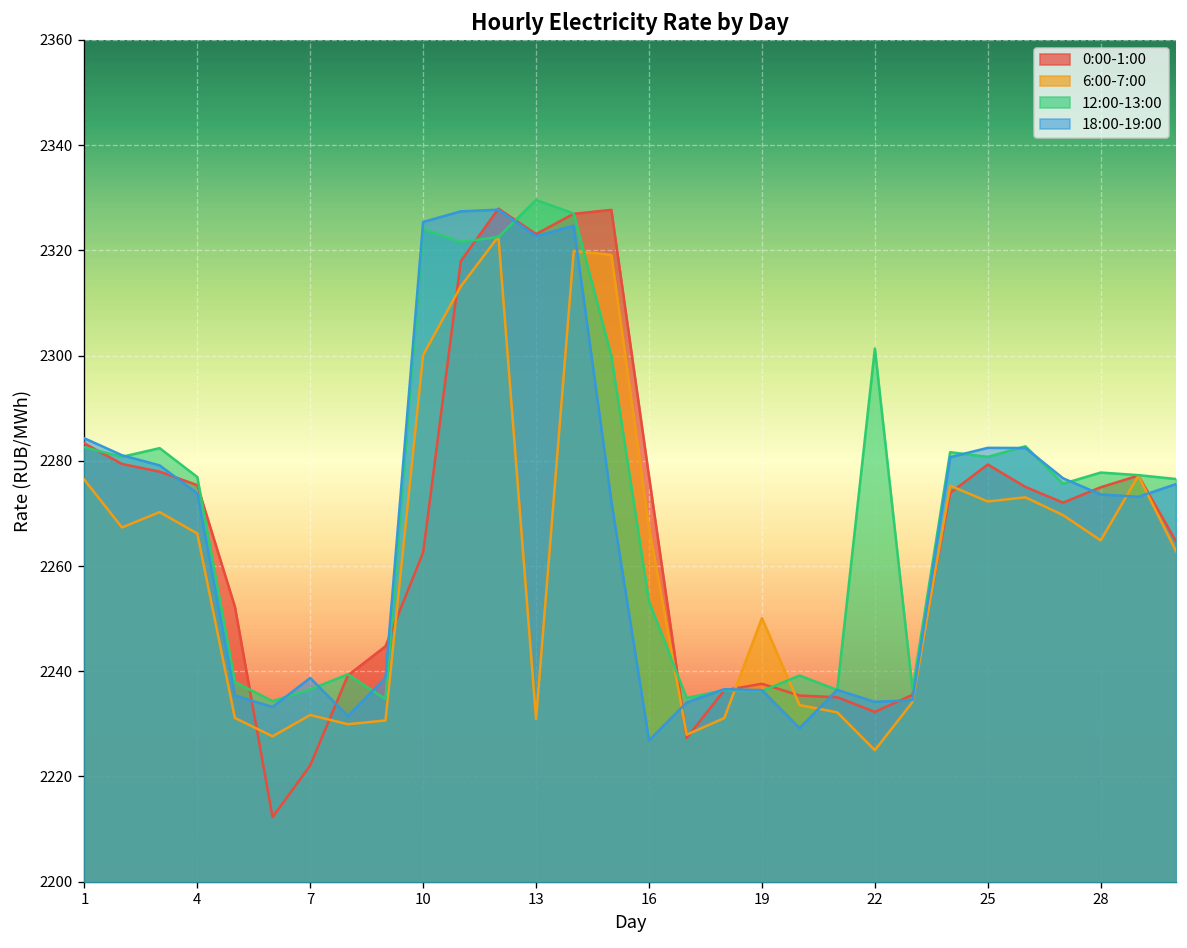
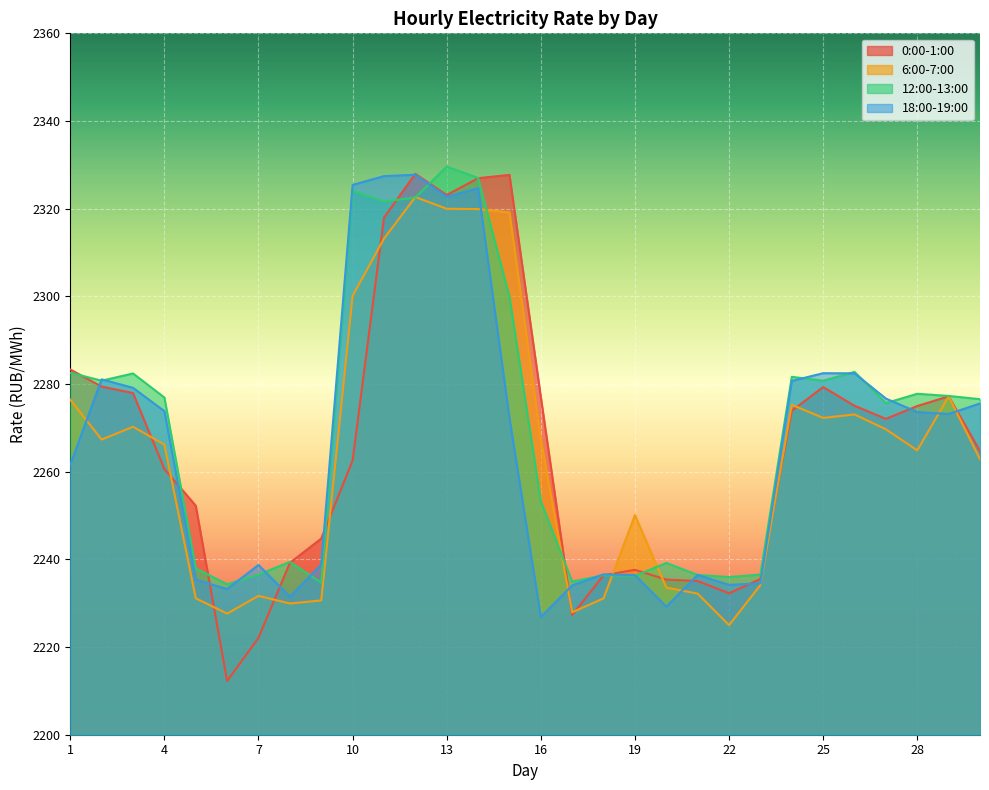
  {
    "0:00-1:00": {
      "1": 2283,
-     "4": 2275,
+     "4": 2261,
      "7": 2222,
      "10": 2263,
      "16": 2277,
      "19": 2238,
      "22": 2232,
      "25": 2279,
      "28": 2275
    },
    "6:00-7:00": {
      "1": 2276,
      "4": 2266,
      "7": 2232,
      "10": 2300,
-     "13": 2231,
+     "13": 2320,
      "16": 2267,
      "19": 2250,
      "22": 2225,
      "25": 2272,
      "28": 2265
    },
    "12:00-13:00": {
      "1": 2283,
      "4": 2277,
      "7": 2237,
      "10": 2324,
      "13": 2330,
      "16": 2253,
-     "22": 2301,
+     "22": 2236,
      "25": 2281,
      "28": 2278
    },
    "18:00-19:00": {
-     "1": 2284,
+     "1": 2262,
      "4": 2274,
      "7": 2239,
      "10": 2325,
      "16": 2227,
      "22": 2234,
      "25": 2282,
      "28": 2274
    }
  }
